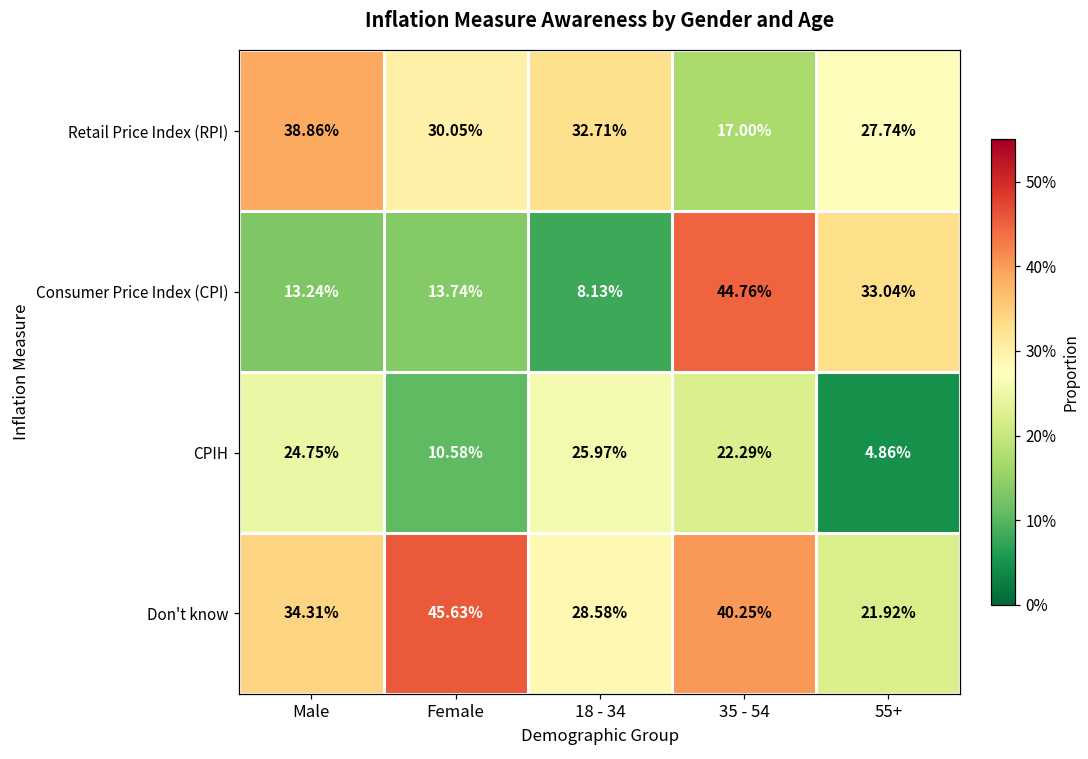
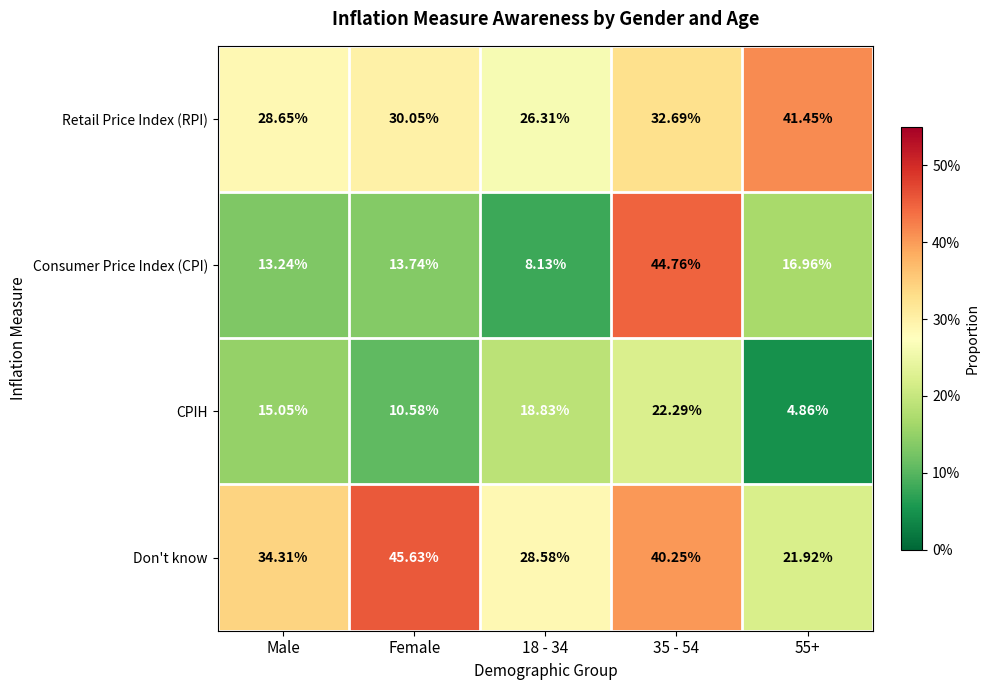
  {
    "Retail Price Index (RPI)": {
-     "Male": "38.86%",
+     "Male": "28.65%",
      "Female": "30.05%",
-     "18 - 34": "32.71%",
-     "35 - 54": "17.00%",
-     "55+": "27.74%"
+     "18 - 34": "26.31%",
+     "35 - 54": "32.69%",
+     "55+": "41.45%"
    },
    "Consumer Price Index (CPI)": {
      "Male": "13.24%",
      "Female": "13.74%",
      "18 - 34": "8.13%",
      "35 - 54": "44.76%",
-     "55+": "33.04%"
+     "55+": "16.96%"
    },
    "CPIH": {
-     "Male": "24.75%",
+     "Male": "15.05%",
      "Female": "10.58%",
-     "18 - 34": "25.97%",
+     "18 - 34": "18.83%",
      "35 - 54": "22.29%",
      "55+": "4.86%"
    },
    "Don't know": {
      "Male": "34.31%",
      "Female": "45.63%",
      "18 - 34": "28.58%",
      "35 - 54": "40.25%",
      "55+": "21.92%"
    }
  }
